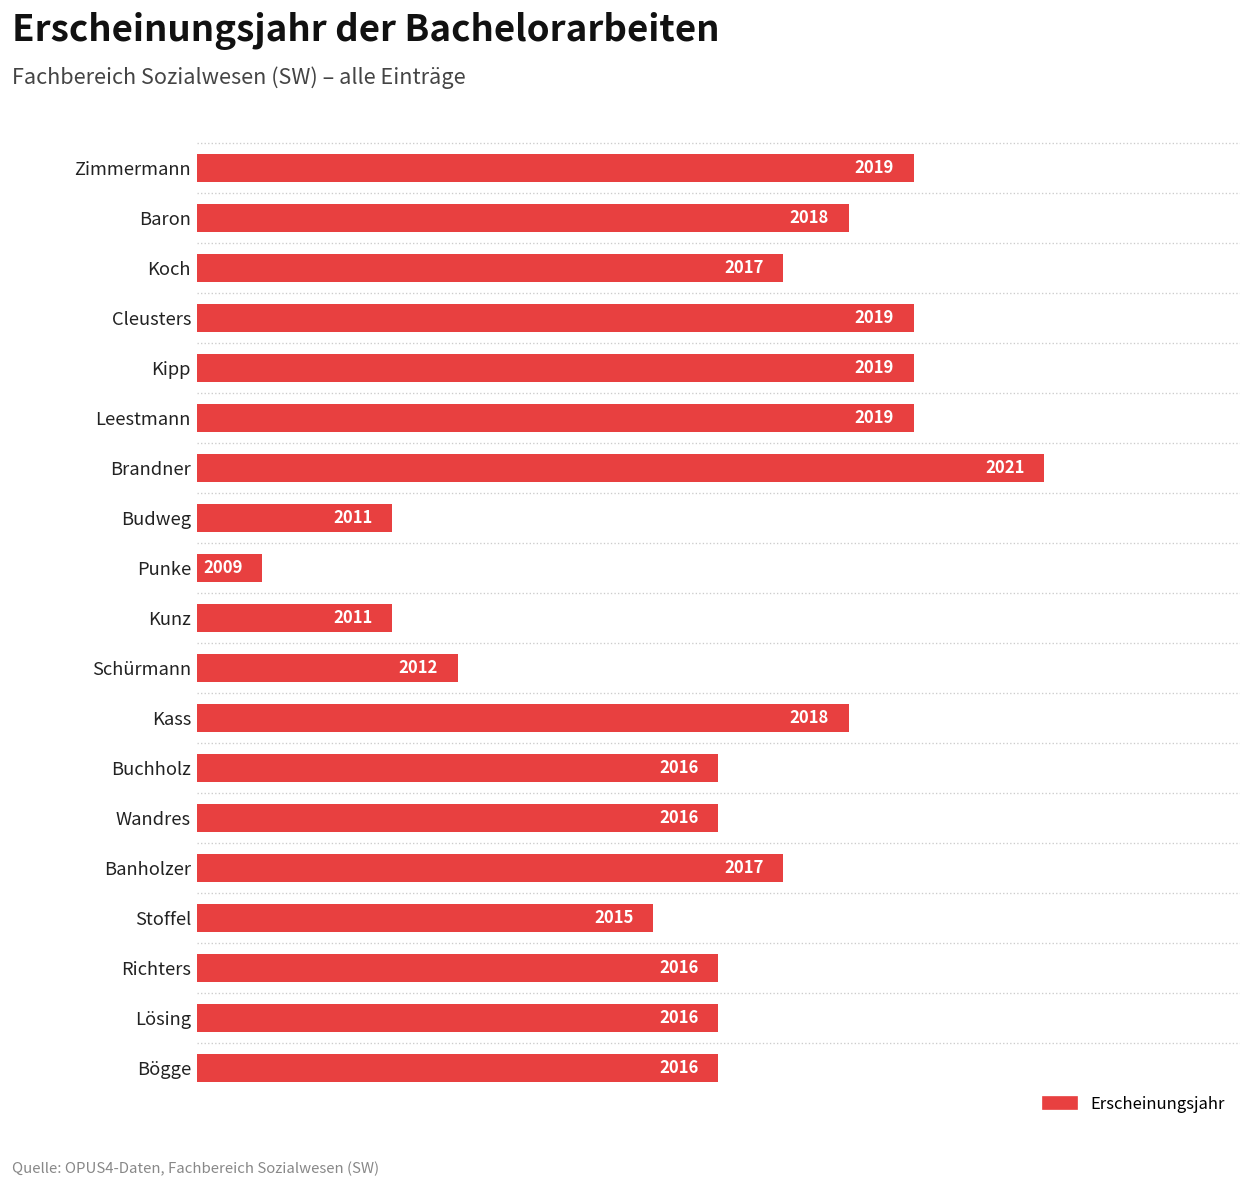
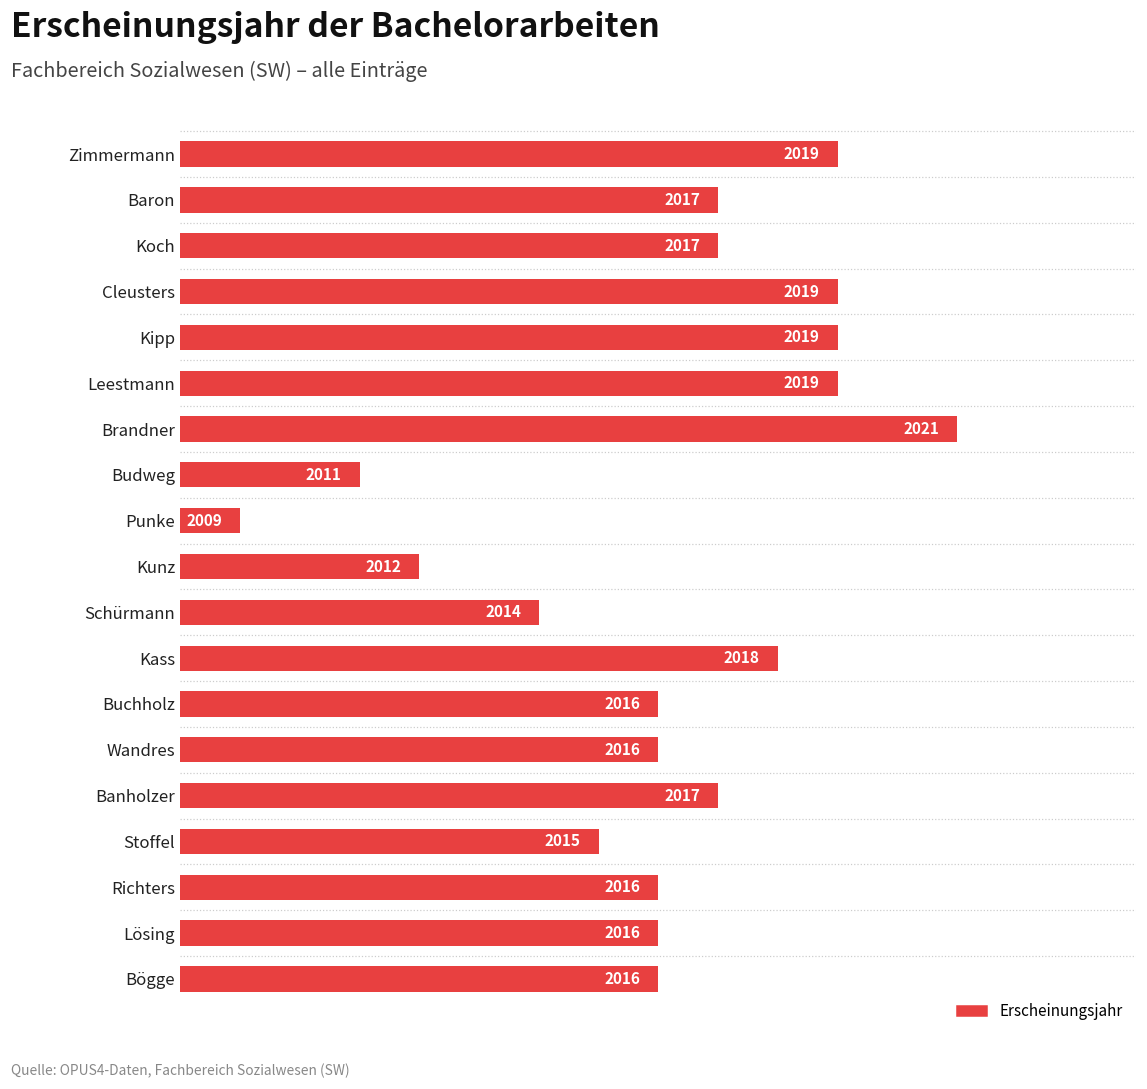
  {
    "Zimmermann": 2019,
-   "Baron": 2018,
+   "Baron": 2017,
    "Koch": 2017,
    "Cleusters": 2019,
    "Kipp": 2019,
    "Leestmann": 2019,
    "Brandner": 2021,
    "Budweg": 2011,
    "Punke": 2009,
-   "Kunz": 2011,
-   "Schürmann": 2012,
+   "Kunz": 2012,
+   "Schürmann": 2014,
    "Kass": 2018,
    "Buchholz": 2016,
    "Wandres": 2016,
    "Banholzer": 2017,
    "Stoffel": 2015,
    "Richters": 2016,
    "Lösing": 2016,
    "Bögge": 2016
  }
